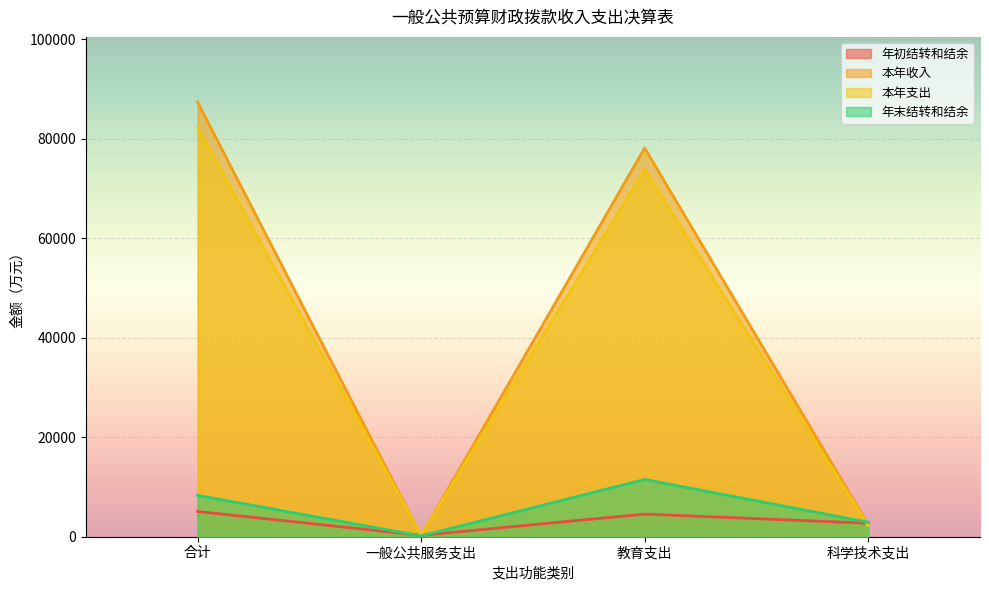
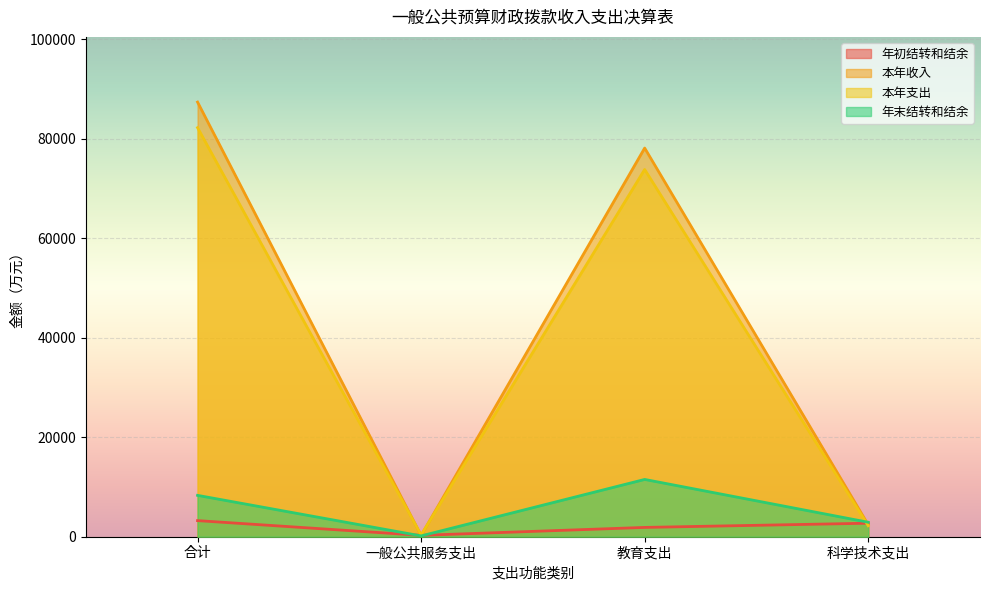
  {
    "年初结转和结余": {
-     "合计": 5000,
-     "教育支出": 5000
+     "合计": 3000,
+     "教育支出": 2000
    },
    "年末结转和结余": {
      "合计": 8000,
      "教育支出": 12000
    }
  }
